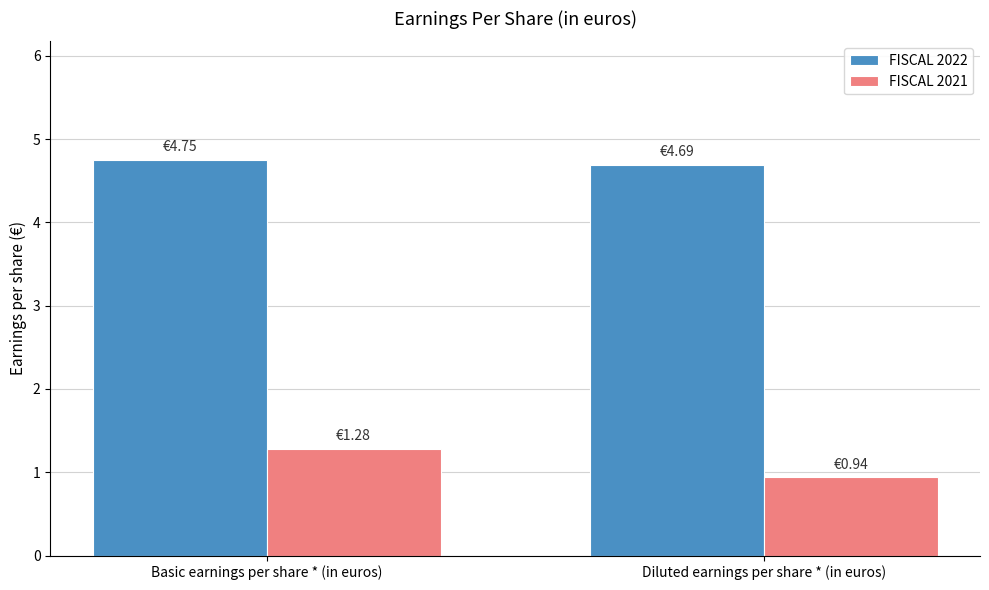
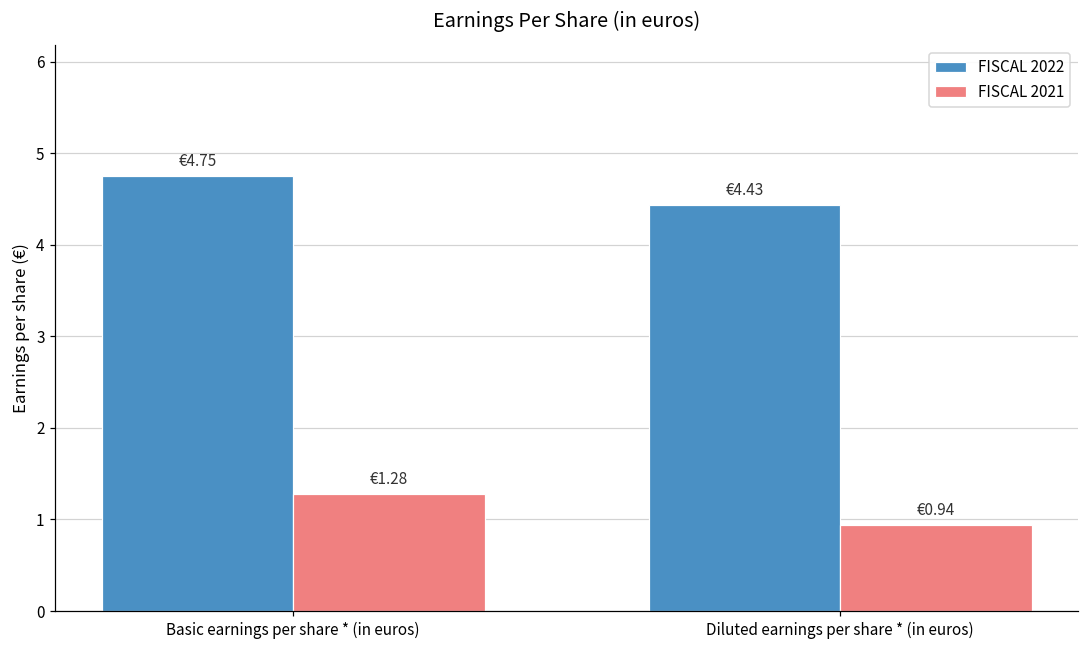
  {
    "FISCAL 2022": {
      "Basic earnings per share * (in euros)": "€4.75",
-     "Diluted earnings per share * (in euros)": "€4.69"
+     "Diluted earnings per share * (in euros)": "€4.43"
    },
    "FISCAL 2021": {
      "Basic earnings per share * (in euros)": "€1.28",
      "Diluted earnings per share * (in euros)": "€0.94"
    }
  }
